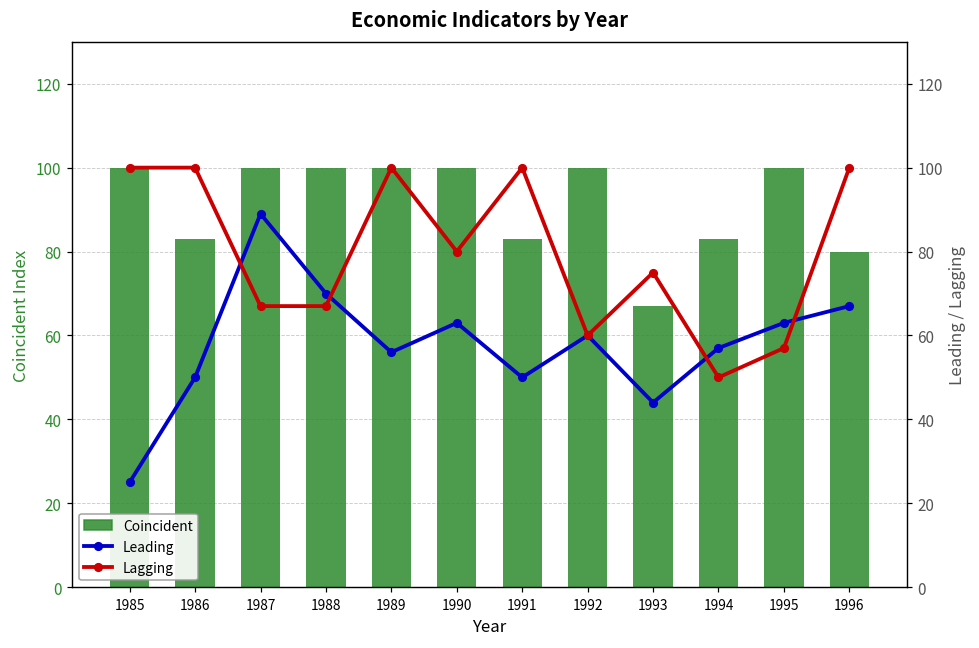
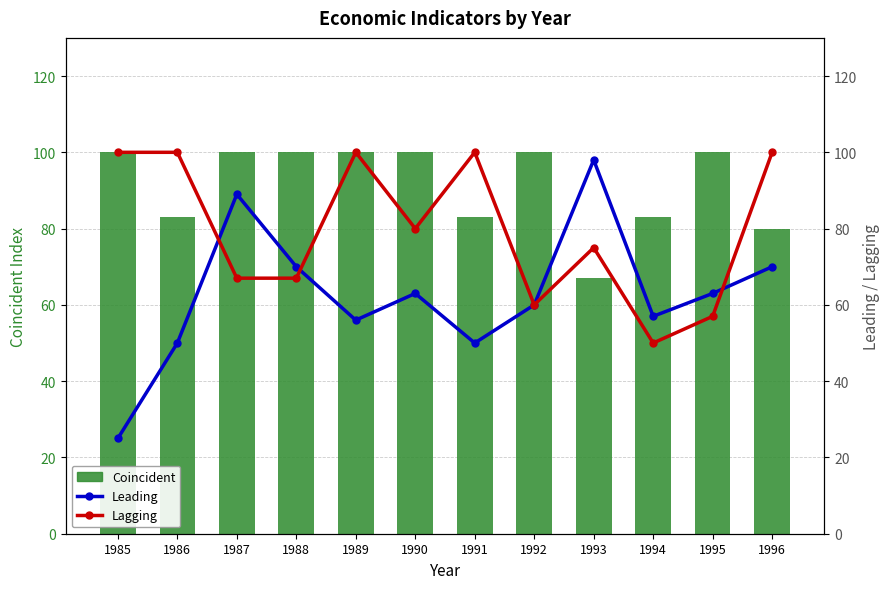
  {
    "Coincident": {
      "1985": 100,
      "1986": 83,
      "1987": 100,
      "1988": 100,
      "1989": 100,
      "1990": 100,
      "1991": 83,
      "1992": 100,
      "1993": 67,
      "1994": 83,
      "1995": 100,
      "1996": 80
    },
    "Leading": {
      "1985": 25,
      "1986": 50,
      "1987": 89,
      "1988": 70,
      "1989": 56,
      "1990": 63,
      "1991": 50,
-     "1993": 44,
+     "1993": 98,
      "1994": 57,
      "1995": 63,
-     "1996": 67
+     "1996": 70
    },
    "Lagging": {
      "1985": 100,
      "1986": 100,
      "1987": 67,
      "1988": 67,
      "1989": 100,
      "1990": 80,
      "1991": 100,
      "1993": 75,
      "1994": 50,
      "1995": 57,
      "1996": 100
    }
  }
